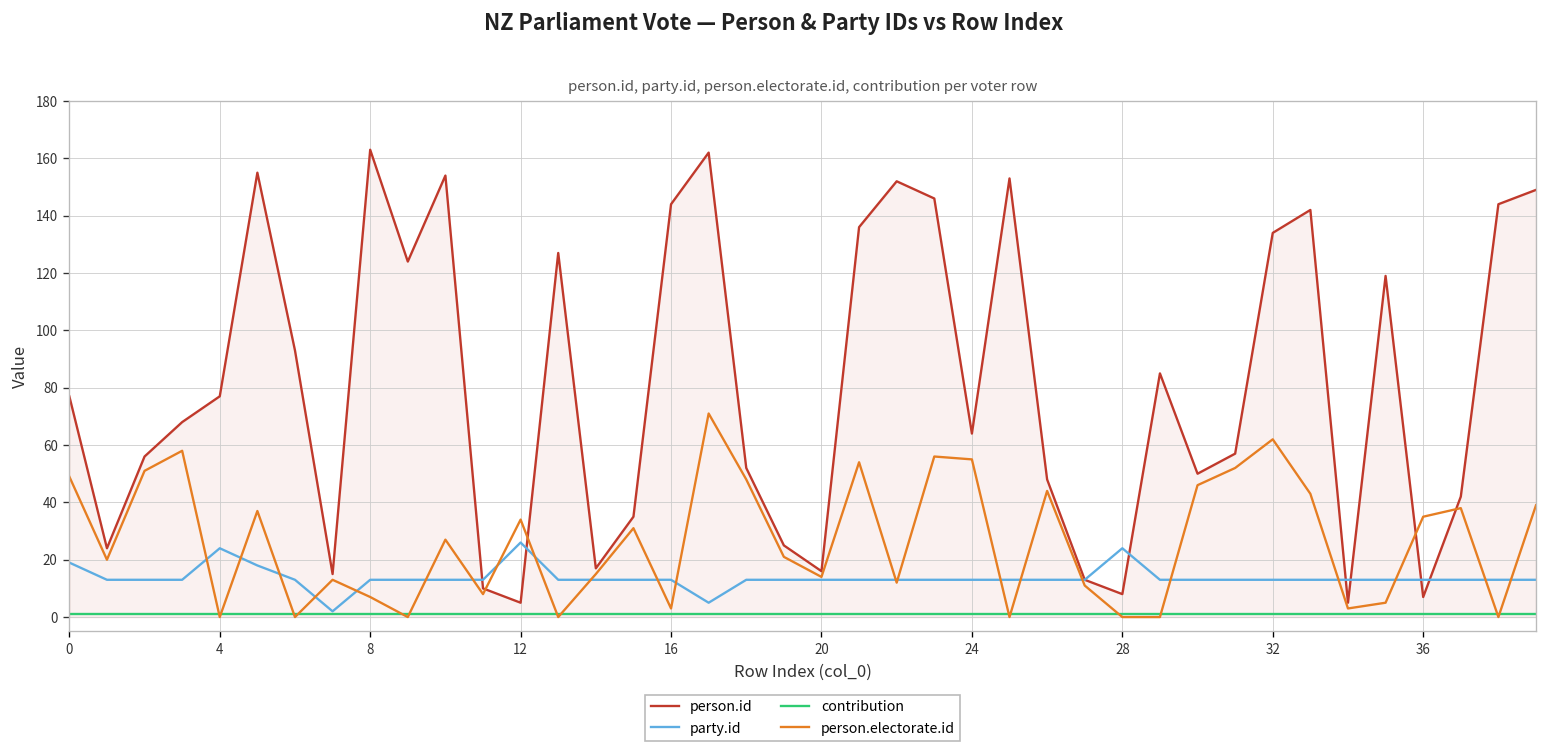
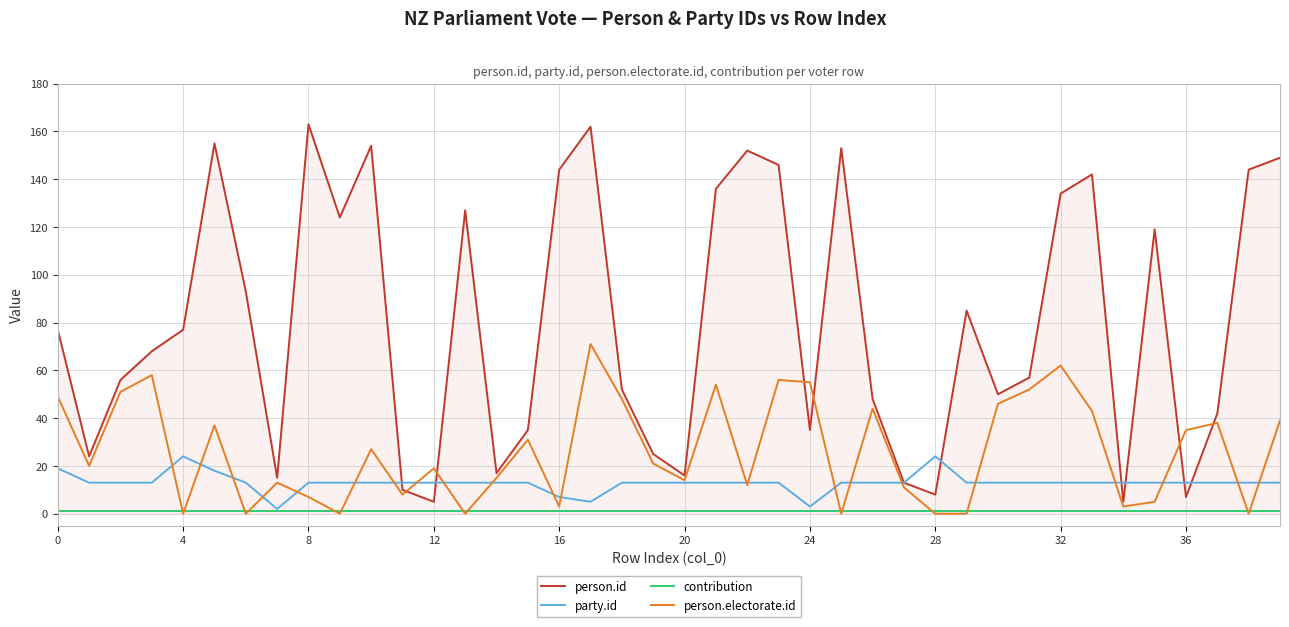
  {
    "person.id": {
      "0": 77,
      "4": 77,
      "8": 163,
      "12": 5,
      "16": 144,
      "20": 16,
-     "24": 64,
+     "24": 35,
      "28": 8,
      "32": 134,
      "36": 7
    },
    "party.id": {
      "0": 19,
      "4": 24,
      "8": 13,
-     "12": 26,
-     "16": 13,
-     "24": 13,
+     "12": 13,
+     "16": 7,
+     "24": 3,
      "28": 24,
      "32": 13,
      "36": 13
    },
    "contribution": {
      "0": 1,
      "8": 1,
      "12": 1,
      "16": 1,
      "20": 1,
      "24": 1,
      "32": 1,
      "36": 1
    },
    "person.electorate.id": {
      "0": 49,
      "8": 7,
-     "12": 34,
+     "12": 19,
      "16": 3,
      "24": 55,
      "32": 62,
      "36": 35
    }
  }
